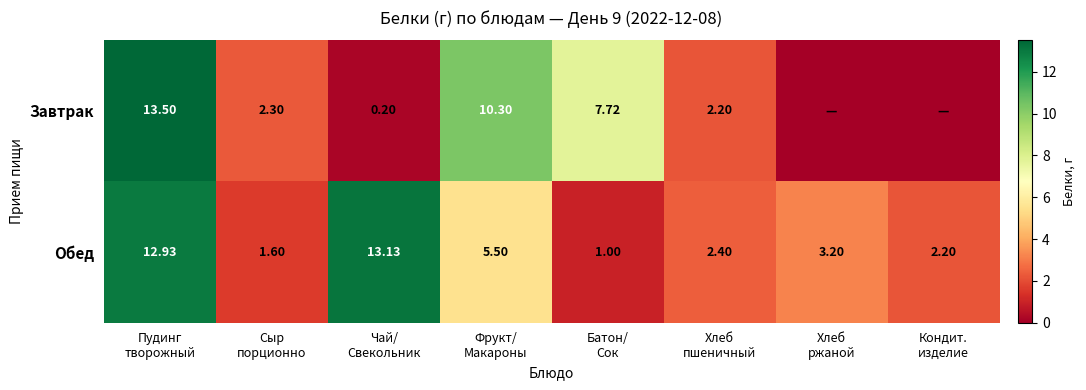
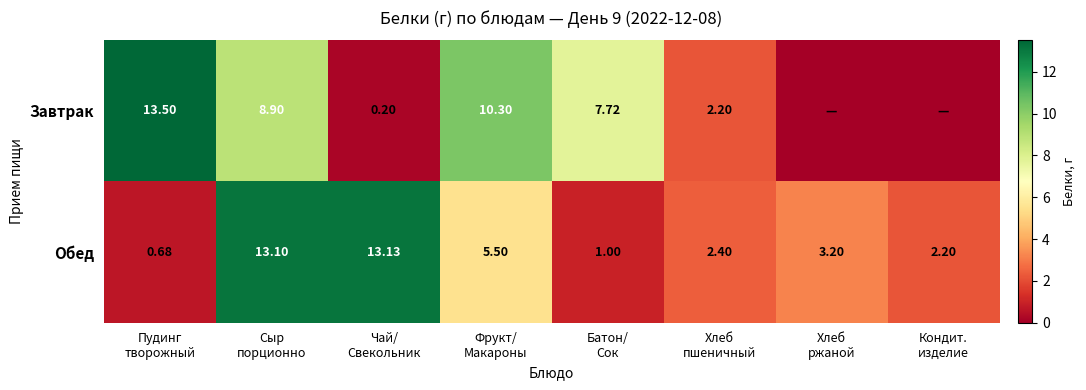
  {
    "Завтрак": {
      "Пудинг творожный": 13.50,
-     "Сыр порционно": 2.30,
+     "Сыр порционно": 8.90,
      "Чай/ Свекольник": 0.20,
      "Фрукт/ Макароны": 10.30,
      "Батон/ Сок": 7.72,
      "Хлеб пшеничный": 2.20
    },
    "Обед": {
-     "Пудинг творожный": 12.93,
-     "Сыр порционно": 1.60,
+     "Пудинг творожный": 0.68,
+     "Сыр порционно": 13.10,
      "Чай/ Свекольник": 13.13,
      "Фрукт/ Макароны": 5.50,
      "Батон/ Сок": 1.00,
      "Хлеб пшеничный": 2.40,
      "Хлеб ржаной": 3.20,
      "Кондит. изделие": 2.20
    }
  }
